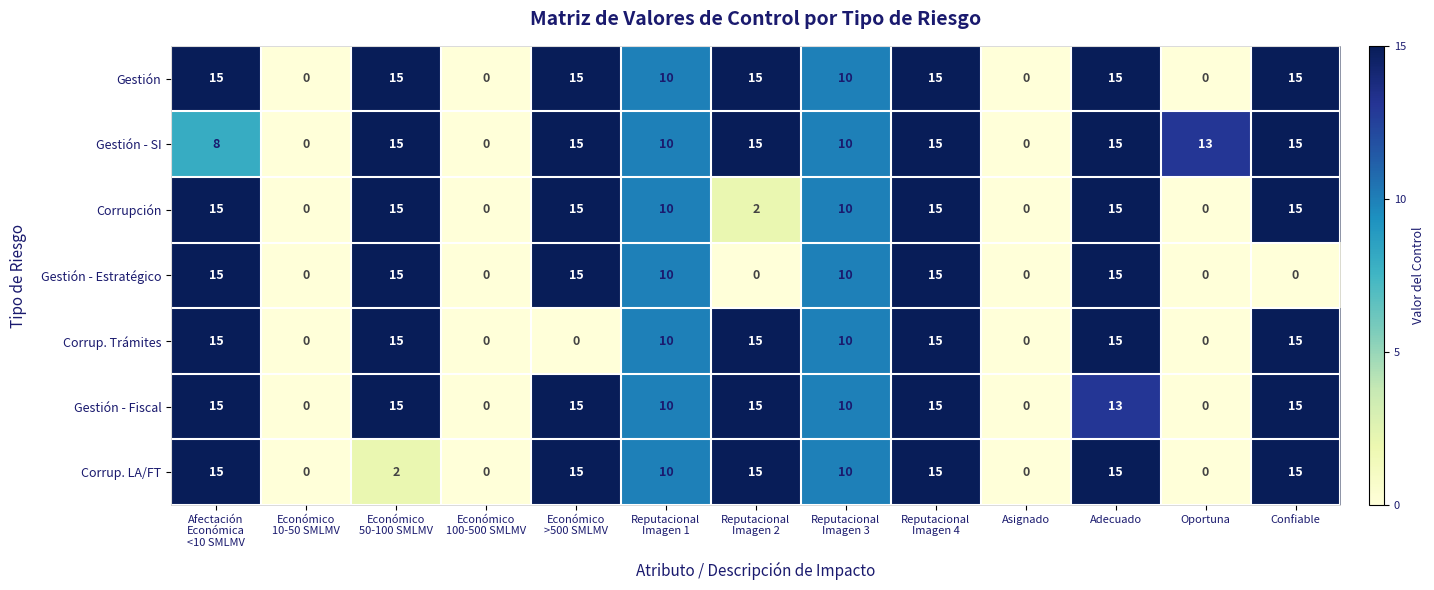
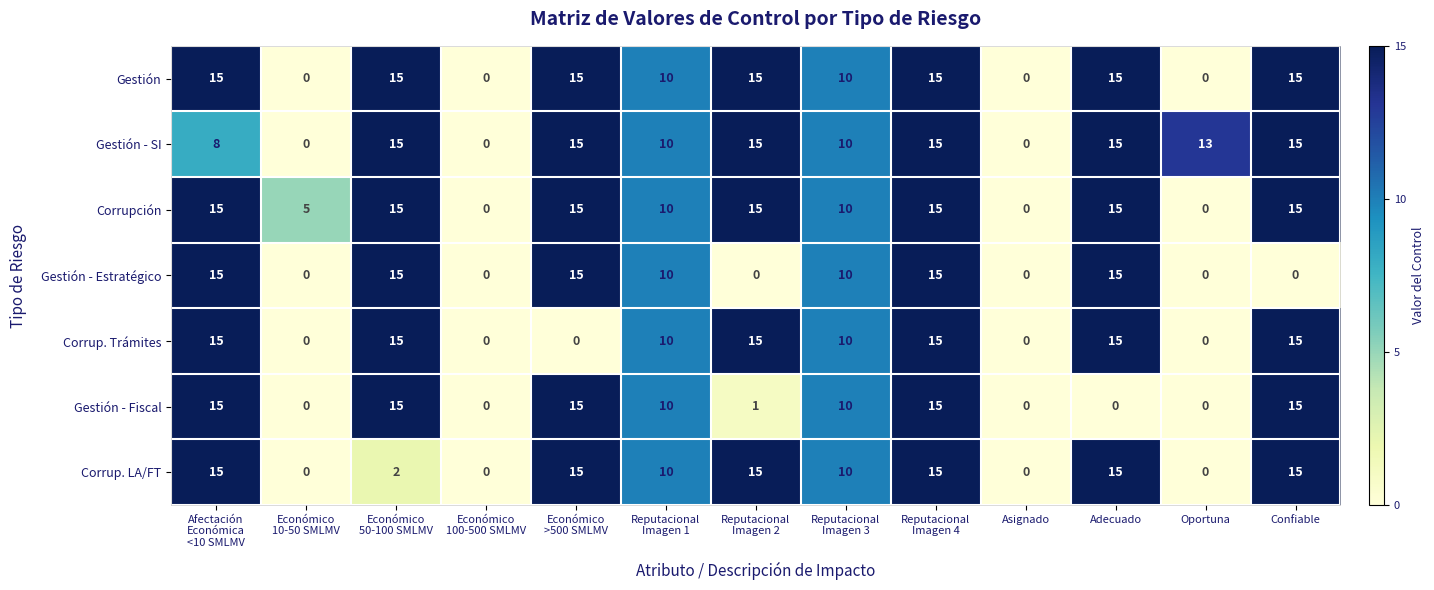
  {
    "Gestión": {
      "Afectación Económica <10 SMLMV": 15,
      "Económico 10-50 SMLMV": 0,
      "Económico 50-100 SMLMV": 15,
      "Económico 100-500 SMLMV": 0,
      "Económico >500 SMLMV": 15,
      "Reputacional Imagen 1": 10,
      "Reputacional Imagen 2": 15,
      "Reputacional Imagen 3": 10,
      "Reputacional Imagen 4": 15,
      "Asignado": 0,
      "Adecuado": 15,
      "Oportuna": 0,
      "Confiable": 15
    },
    "Gestión - SI": {
      "Afectación Económica <10 SMLMV": 8,
      "Económico 10-50 SMLMV": 0,
      "Económico 50-100 SMLMV": 15,
      "Económico 100-500 SMLMV": 0,
      "Económico >500 SMLMV": 15,
      "Reputacional Imagen 1": 10,
      "Reputacional Imagen 2": 15,
      "Reputacional Imagen 3": 10,
      "Reputacional Imagen 4": 15,
      "Asignado": 0,
      "Adecuado": 15,
      "Oportuna": 13,
      "Confiable": 15
    },
    "Corrupción": {
      "Afectación Económica <10 SMLMV": 15,
-     "Económico 10-50 SMLMV": 0,
+     "Económico 10-50 SMLMV": 5,
      "Económico 50-100 SMLMV": 15,
      "Económico 100-500 SMLMV": 0,
      "Económico >500 SMLMV": 15,
      "Reputacional Imagen 1": 10,
-     "Reputacional Imagen 2": 2,
+     "Reputacional Imagen 2": 15,
      "Reputacional Imagen 3": 10,
      "Reputacional Imagen 4": 15,
      "Asignado": 0,
      "Adecuado": 15,
      "Oportuna": 0,
      "Confiable": 15
    },
    "Gestión - Estratégico": {
      "Afectación Económica <10 SMLMV": 15,
      "Económico 10-50 SMLMV": 0,
      "Económico 50-100 SMLMV": 15,
      "Económico 100-500 SMLMV": 0,
      "Económico >500 SMLMV": 15,
      "Reputacional Imagen 1": 10,
      "Reputacional Imagen 2": 0,
      "Reputacional Imagen 3": 10,
      "Reputacional Imagen 4": 15,
      "Asignado": 0,
      "Adecuado": 15,
      "Oportuna": 0,
      "Confiable": 0
    },
    "Corrup. Trámites": {
      "Afectación Económica <10 SMLMV": 15,
      "Económico 10-50 SMLMV": 0,
      "Económico 50-100 SMLMV": 15,
      "Económico 100-500 SMLMV": 0,
      "Económico >500 SMLMV": 0,
      "Reputacional Imagen 1": 10,
      "Reputacional Imagen 2": 15,
      "Reputacional Imagen 3": 10,
      "Reputacional Imagen 4": 15,
      "Asignado": 0,
      "Adecuado": 15,
      "Oportuna": 0,
      "Confiable": 15
    },
    "Gestión - Fiscal": {
      "Afectación Económica <10 SMLMV": 15,
      "Económico 10-50 SMLMV": 0,
      "Económico 50-100 SMLMV": 15,
      "Económico 100-500 SMLMV": 0,
      "Económico >500 SMLMV": 15,
      "Reputacional Imagen 1": 10,
-     "Reputacional Imagen 2": 15,
+     "Reputacional Imagen 2": 1,
      "Reputacional Imagen 3": 10,
      "Reputacional Imagen 4": 15,
      "Asignado": 0,
-     "Adecuado": 13,
+     "Adecuado": 0,
      "Oportuna": 0,
      "Confiable": 15
    },
    "Corrup. LA/FT": {
      "Afectación Económica <10 SMLMV": 15,
      "Económico 10-50 SMLMV": 0,
      "Económico 50-100 SMLMV": 2,
      "Económico 100-500 SMLMV": 0,
      "Económico >500 SMLMV": 15,
      "Reputacional Imagen 1": 10,
      "Reputacional Imagen 2": 15,
      "Reputacional Imagen 3": 10,
      "Reputacional Imagen 4": 15,
      "Asignado": 0,
      "Adecuado": 15,
      "Oportuna": 0,
      "Confiable": 15
    }
  }
